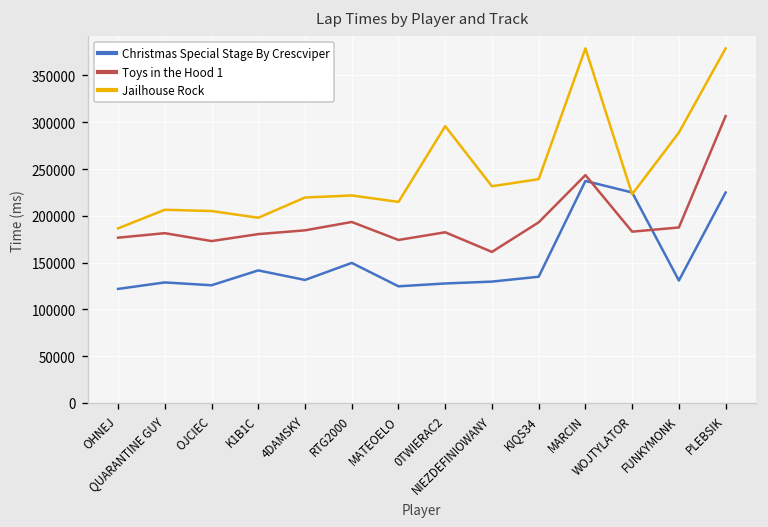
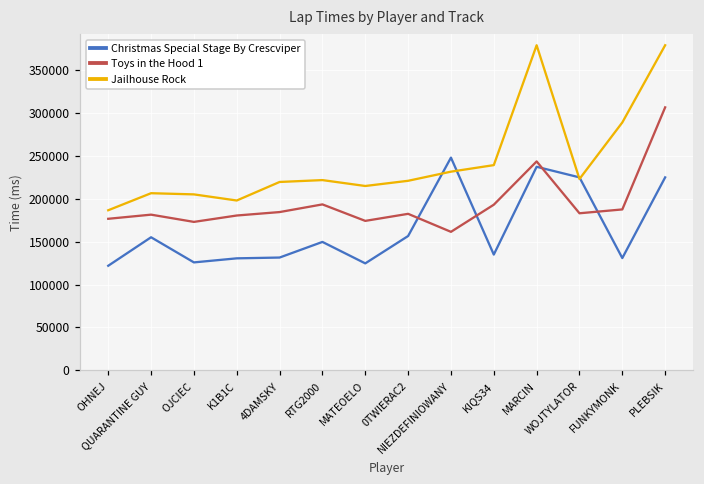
  {
    "Christmas Special Stage By Crescviper": {
      "OHNEJ": 120000,
-     "QUARANTINE GUY": 130000,
+     "QUARANTINE GUY": 160000,
      "OJCIEC": 130000,
-     "K1B1C": 140000,
+     "K1B1C": 130000,
      "4DAMSKY": 130000,
      "RTG2000": 150000,
      "MATEOELO": 120000,
-     "0TWIERAC2": 130000,
-     "NIEZDEFINIOWANY": 130000,
+     "0TWIERAC2": 160000,
+     "NIEZDEFINIOWANY": 250000,
      "KIQS34": 130000,
      "MARCIN": 240000,
      "FUNKYMONK": 130000,
      "PLEBSIK": 220000
    },
    "Toys in the Hood 1": {
      "OHNEJ": 180000,
      "QUARANTINE GUY": 180000,
      "OJCIEC": 170000,
      "K1B1C": 180000,
      "4DAMSKY": 180000,
      "RTG2000": 190000,
      "MATEOELO": 170000,
      "0TWIERAC2": 180000,
      "NIEZDEFINIOWANY": 160000,
      "KIQS34": 190000,
      "MARCIN": 240000,
      "WOJTYLATOR": 180000,
      "FUNKYMONK": 190000,
      "PLEBSIK": 310000
    },
    "Jailhouse Rock": {
      "OHNEJ": 190000,
      "QUARANTINE GUY": 210000,
      "OJCIEC": 210000,
      "K1B1C": 200000,
      "4DAMSKY": 220000,
      "RTG2000": 220000,
      "MATEOELO": 210000,
-     "0TWIERAC2": 300000,
+     "0TWIERAC2": 220000,
      "NIEZDEFINIOWANY": 230000,
      "KIQS34": 240000,
      "MARCIN": 380000,
      "FUNKYMONK": 290000,
      "PLEBSIK": 380000
    }
  }
